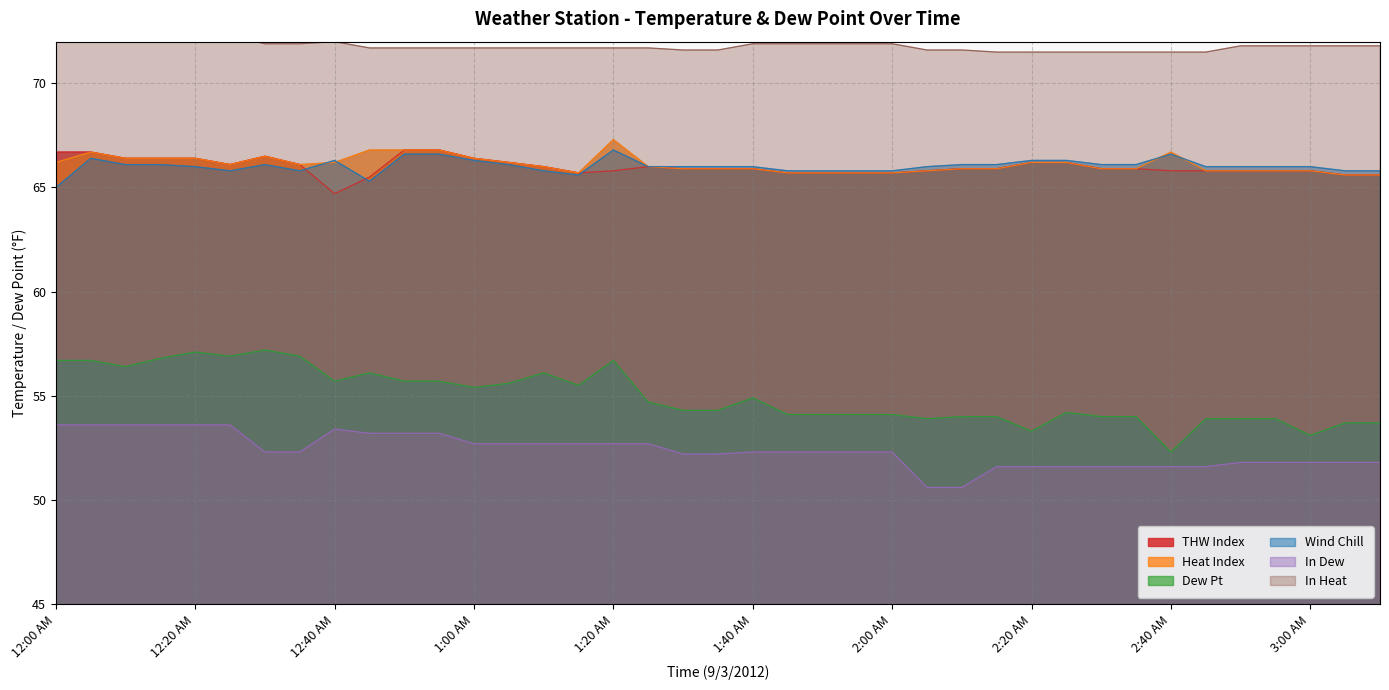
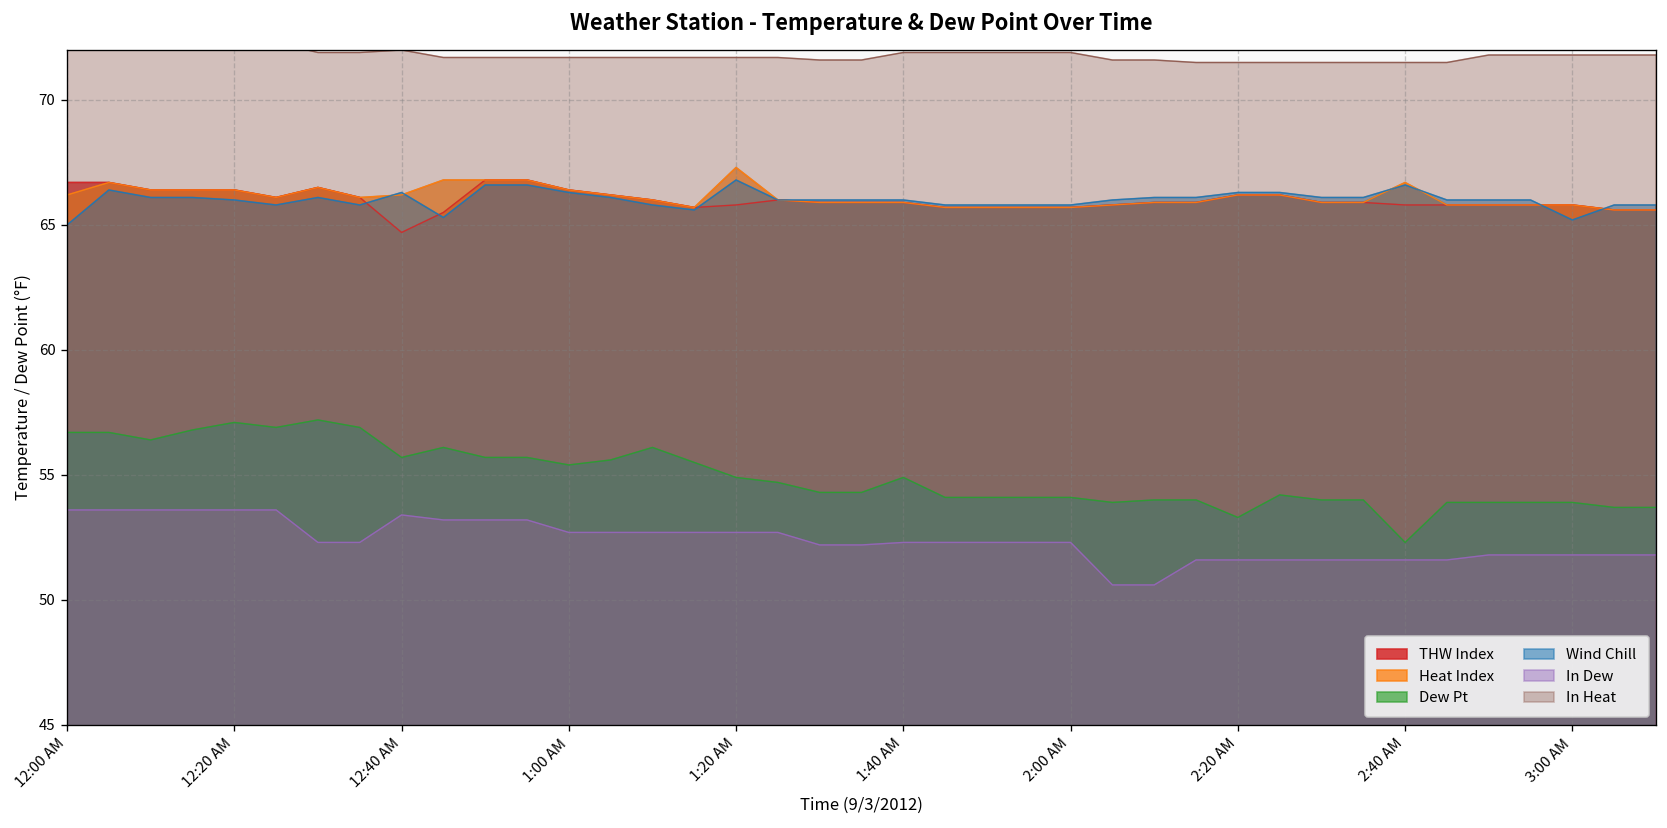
  {
    "THW Index": {
      "12:00 AM": 66.7,
      "12:40 AM": 64.7,
      "1:20 AM": 65.8,
      "2:40 AM": 65.8
    },
    "Heat Index": {
      "12:00 AM": 66.2,
      "1:20 AM": 67.3
    },
    "Dew Pt": {
      "12:00 AM": 56.7,
      "12:20 AM": 57.1,
      "12:40 AM": 55.7,
      "1:00 AM": 55.4,
-     "1:20 AM": 56.7,
+     "1:20 AM": 54.9,
      "1:40 AM": 54.9,
      "2:00 AM": 54.1,
      "2:20 AM": 53.3,
      "2:40 AM": 52.3,
-     "3:00 AM": 53.1
+     "3:00 AM": 53.9
    },
    "Wind Chill": {
      "12:00 AM": 65.0,
      "12:20 AM": 66.0,
      "1:20 AM": 66.8,
-     "3:00 AM": 66.0
+     "3:00 AM": 65.2
    }
  }
